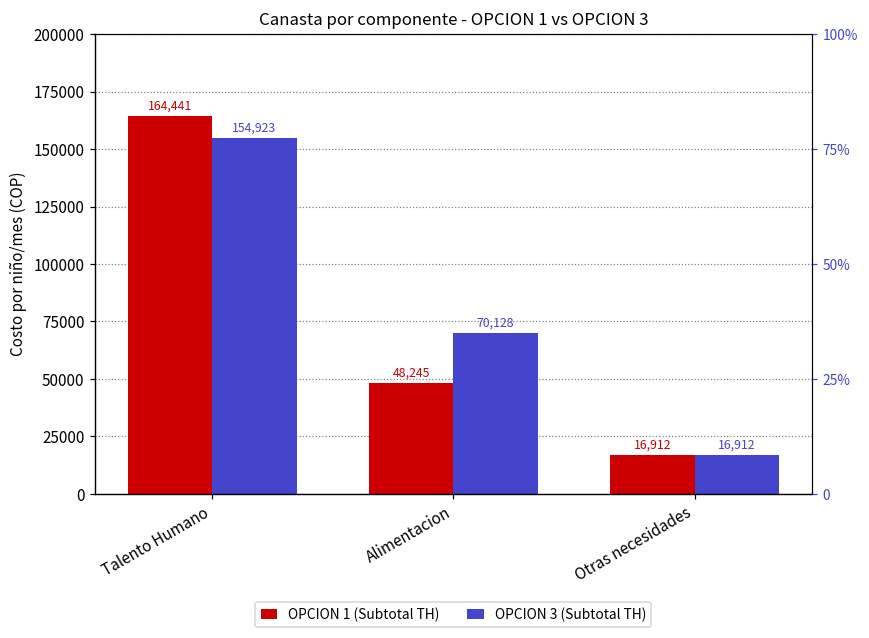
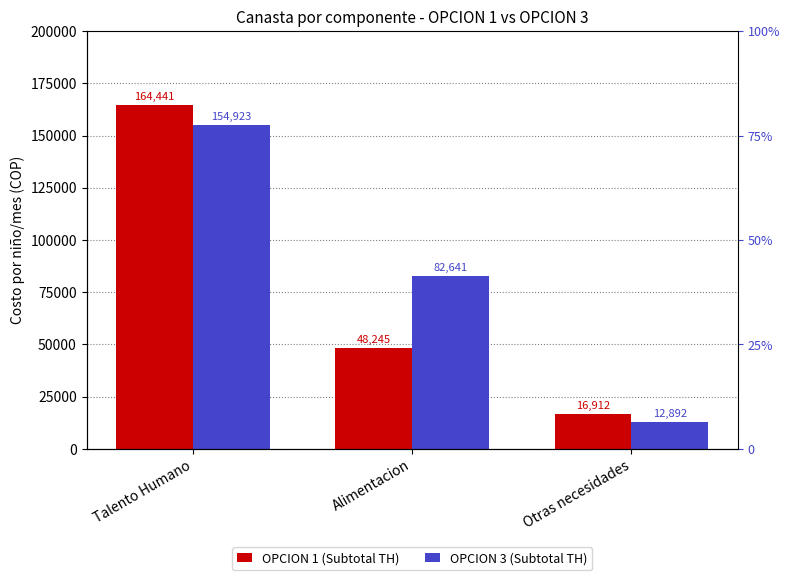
  {
    "OPCION 1 (Subtotal TH)": {
      "Talento Humano": "164,441",
      "Alimentacion": "48,245",
      "Otras necesidades": "16,912"
    },
    "OPCION 3 (Subtotal TH)": {
      "Talento Humano": "154,923",
-     "Alimentacion": "70,128",
-     "Otras necesidades": "16,912"
+     "Alimentacion": "82,641",
+     "Otras necesidades": "12,892"
    }
  }
